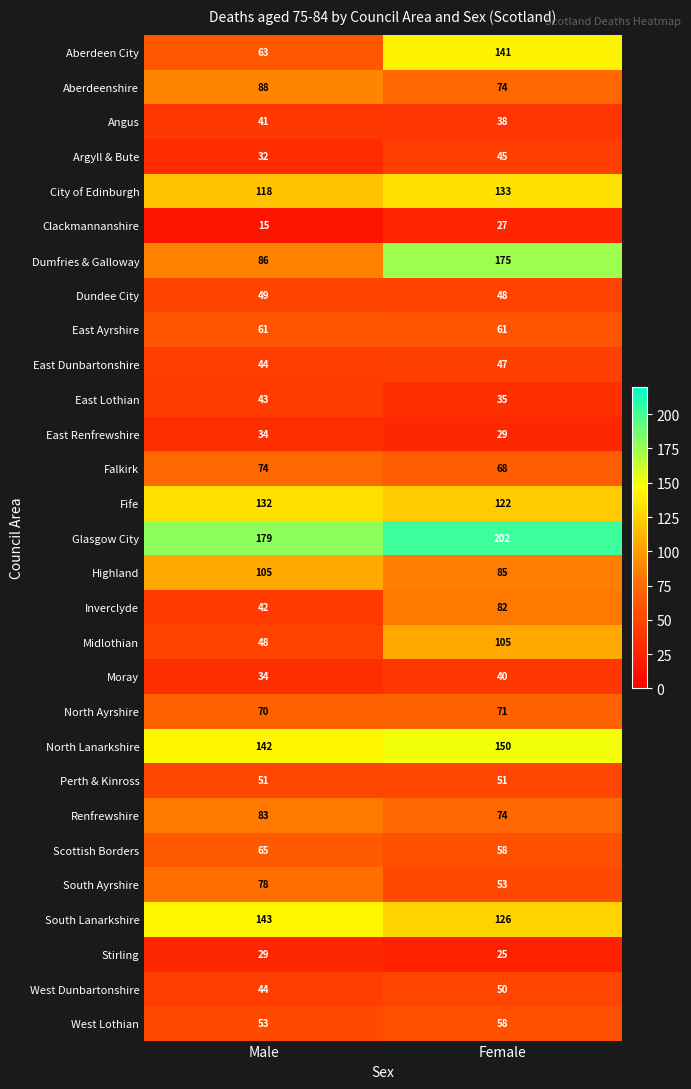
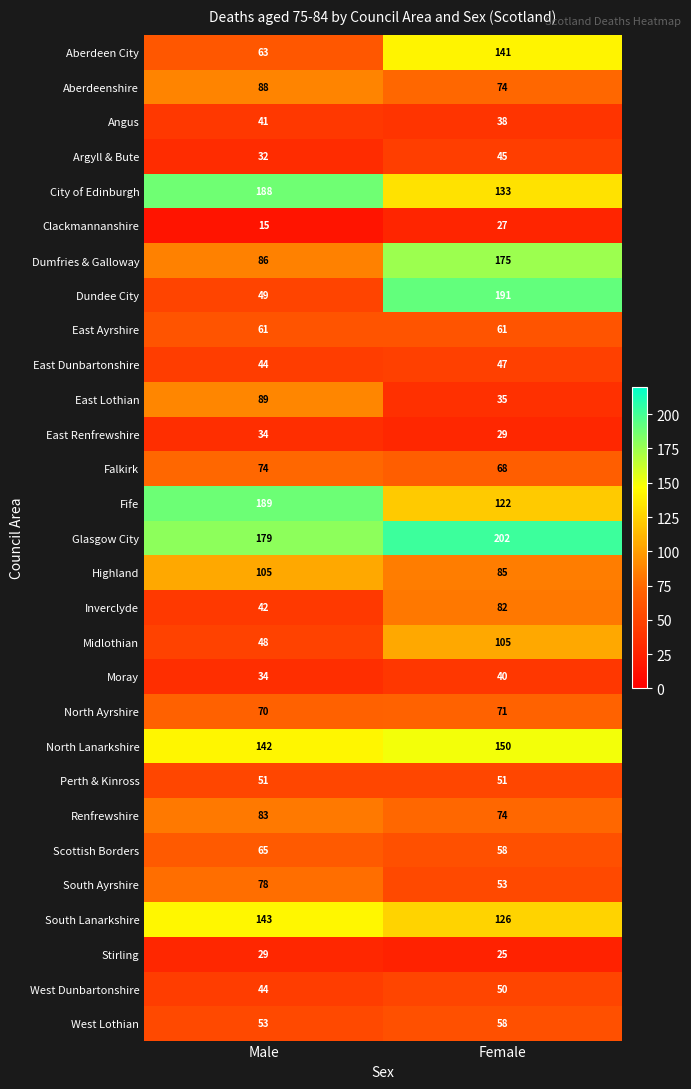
  {
    "Aberdeen City": {
      "Male": 63,
      "Female": 141
    },
    "Aberdeenshire": {
      "Male": 88,
      "Female": 74
    },
    "Angus": {
      "Male": 41,
      "Female": 38
    },
    "Argyll & Bute": {
      "Male": 32,
      "Female": 45
    },
    "City of Edinburgh": {
-     "Male": 118,
+     "Male": 188,
      "Female": 133
    },
    "Clackmannanshire": {
      "Male": 15,
      "Female": 27
    },
    "Dumfries & Galloway": {
      "Male": 86,
      "Female": 175
    },
    "Dundee City": {
      "Male": 49,
-     "Female": 48
+     "Female": 191
    },
    "East Ayrshire": {
      "Male": 61,
      "Female": 61
    },
    "East Dunbartonshire": {
      "Male": 44,
      "Female": 47
    },
    "East Lothian": {
-     "Male": 43,
+     "Male": 89,
      "Female": 35
    },
    "East Renfrewshire": {
      "Male": 34,
      "Female": 29
    },
    "Falkirk": {
      "Male": 74,
      "Female": 68
    },
    "Fife": {
-     "Male": 132,
+     "Male": 189,
      "Female": 122
    },
    "Glasgow City": {
      "Male": 179,
      "Female": 202
    },
    "Highland": {
      "Male": 105,
      "Female": 85
    },
    "Inverclyde": {
      "Male": 42,
      "Female": 82
    },
    "Midlothian": {
      "Male": 48,
      "Female": 105
    },
    "Moray": {
      "Male": 34,
      "Female": 40
    },
    "North Ayrshire": {
      "Male": 70,
      "Female": 71
    },
    "North Lanarkshire": {
      "Male": 142,
      "Female": 150
    },
    "Perth & Kinross": {
      "Male": 51,
      "Female": 51
    },
    "Renfrewshire": {
      "Male": 83,
      "Female": 74
    },
    "Scottish Borders": {
      "Male": 65,
      "Female": 58
    },
    "South Ayrshire": {
      "Male": 78,
      "Female": 53
    },
    "South Lanarkshire": {
      "Male": 143,
      "Female": 126
    },
    "Stirling": {
      "Male": 29,
      "Female": 25
    },
    "West Dunbartonshire": {
      "Male": 44,
      "Female": 50
    },
    "West Lothian": {
      "Male": 53,
      "Female": 58
    }
  }
